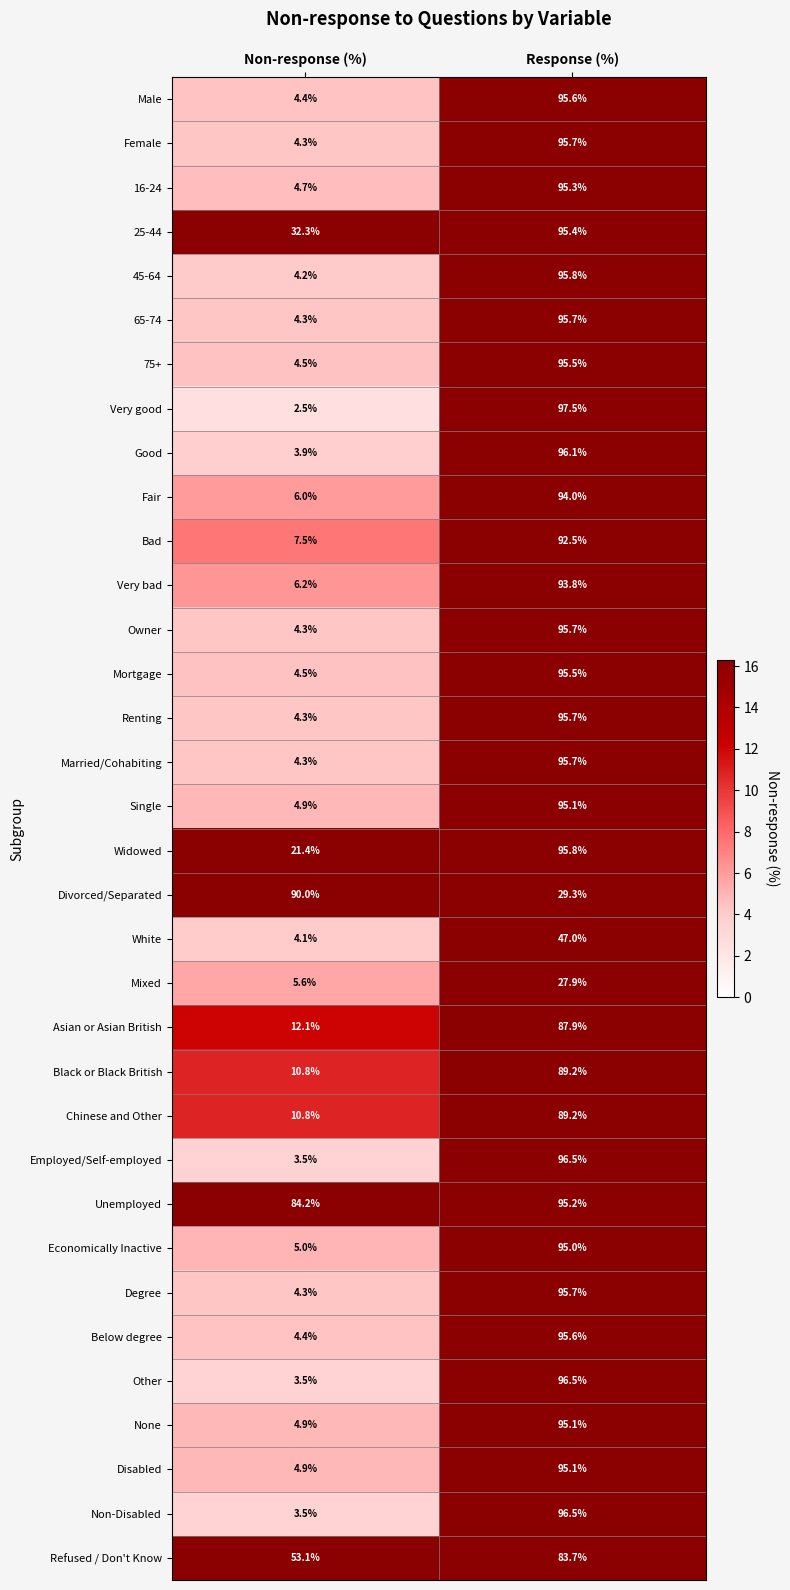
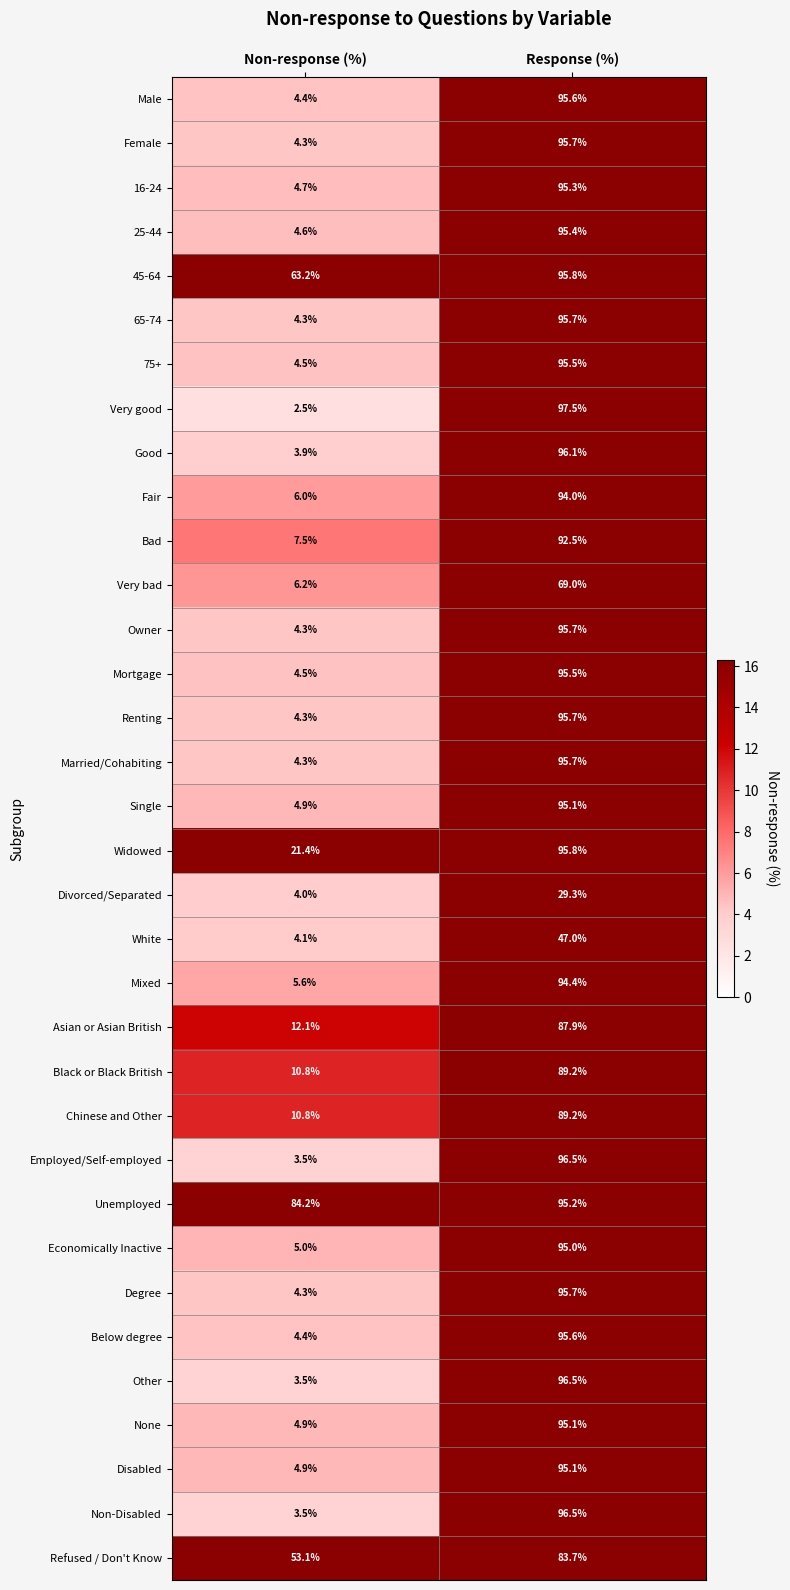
  {
    "Male": {
      "Non-response (%)": "4.4%",
      "Response (%)": "95.6%"
    },
    "Female": {
      "Non-response (%)": "4.3%",
      "Response (%)": "95.7%"
    },
    "16-24": {
      "Non-response (%)": "4.7%",
      "Response (%)": "95.3%"
    },
    "25-44": {
-     "Non-response (%)": "32.3%",
+     "Non-response (%)": "4.6%",
      "Response (%)": "95.4%"
    },
    "45-64": {
-     "Non-response (%)": "4.2%",
+     "Non-response (%)": "63.2%",
      "Response (%)": "95.8%"
    },
    "65-74": {
      "Non-response (%)": "4.3%",
      "Response (%)": "95.7%"
    },
    "75+": {
      "Non-response (%)": "4.5%",
      "Response (%)": "95.5%"
    },
    "Very good": {
      "Non-response (%)": "2.5%",
      "Response (%)": "97.5%"
    },
    "Good": {
      "Non-response (%)": "3.9%",
      "Response (%)": "96.1%"
    },
    "Fair": {
      "Non-response (%)": "6.0%",
      "Response (%)": "94.0%"
    },
    "Bad": {
      "Non-response (%)": "7.5%",
      "Response (%)": "92.5%"
    },
    "Very bad": {
      "Non-response (%)": "6.2%",
-     "Response (%)": "93.8%"
+     "Response (%)": "69.0%"
    },
    "Owner": {
      "Non-response (%)": "4.3%",
      "Response (%)": "95.7%"
    },
    "Mortgage": {
      "Non-response (%)": "4.5%",
      "Response (%)": "95.5%"
    },
    "Renting": {
      "Non-response (%)": "4.3%",
      "Response (%)": "95.7%"
    },
    "Married/Cohabiting": {
      "Non-response (%)": "4.3%",
      "Response (%)": "95.7%"
    },
    "Single": {
      "Non-response (%)": "4.9%",
      "Response (%)": "95.1%"
    },
    "Widowed": {
      "Non-response (%)": "21.4%",
      "Response (%)": "95.8%"
    },
    "Divorced/Separated": {
-     "Non-response (%)": "90.0%",
+     "Non-response (%)": "4.0%",
      "Response (%)": "29.3%"
    },
    "White": {
      "Non-response (%)": "4.1%",
      "Response (%)": "47.0%"
    },
    "Mixed": {
      "Non-response (%)": "5.6%",
-     "Response (%)": "27.9%"
+     "Response (%)": "94.4%"
    },
    "Asian or Asian British": {
      "Non-response (%)": "12.1%",
      "Response (%)": "87.9%"
    },
    "Black or Black British": {
      "Non-response (%)": "10.8%",
      "Response (%)": "89.2%"
    },
    "Chinese and Other": {
      "Non-response (%)": "10.8%",
      "Response (%)": "89.2%"
    },
    "Employed/Self-employed": {
      "Non-response (%)": "3.5%",
      "Response (%)": "96.5%"
    },
    "Unemployed": {
      "Non-response (%)": "84.2%",
      "Response (%)": "95.2%"
    },
    "Economically Inactive": {
      "Non-response (%)": "5.0%",
      "Response (%)": "95.0%"
    },
    "Degree": {
      "Non-response (%)": "4.3%",
      "Response (%)": "95.7%"
    },
    "Below degree": {
      "Non-response (%)": "4.4%",
      "Response (%)": "95.6%"
    },
    "Other": {
      "Non-response (%)": "3.5%",
      "Response (%)": "96.5%"
    },
    "None": {
      "Non-response (%)": "4.9%",
      "Response (%)": "95.1%"
    },
    "Disabled": {
      "Non-response (%)": "4.9%",
      "Response (%)": "95.1%"
    },
    "Non-Disabled": {
      "Non-response (%)": "3.5%",
      "Response (%)": "96.5%"
    },
    "Refused / Don't Know": {
      "Non-response (%)": "53.1%",
      "Response (%)": "83.7%"
    }
  }
